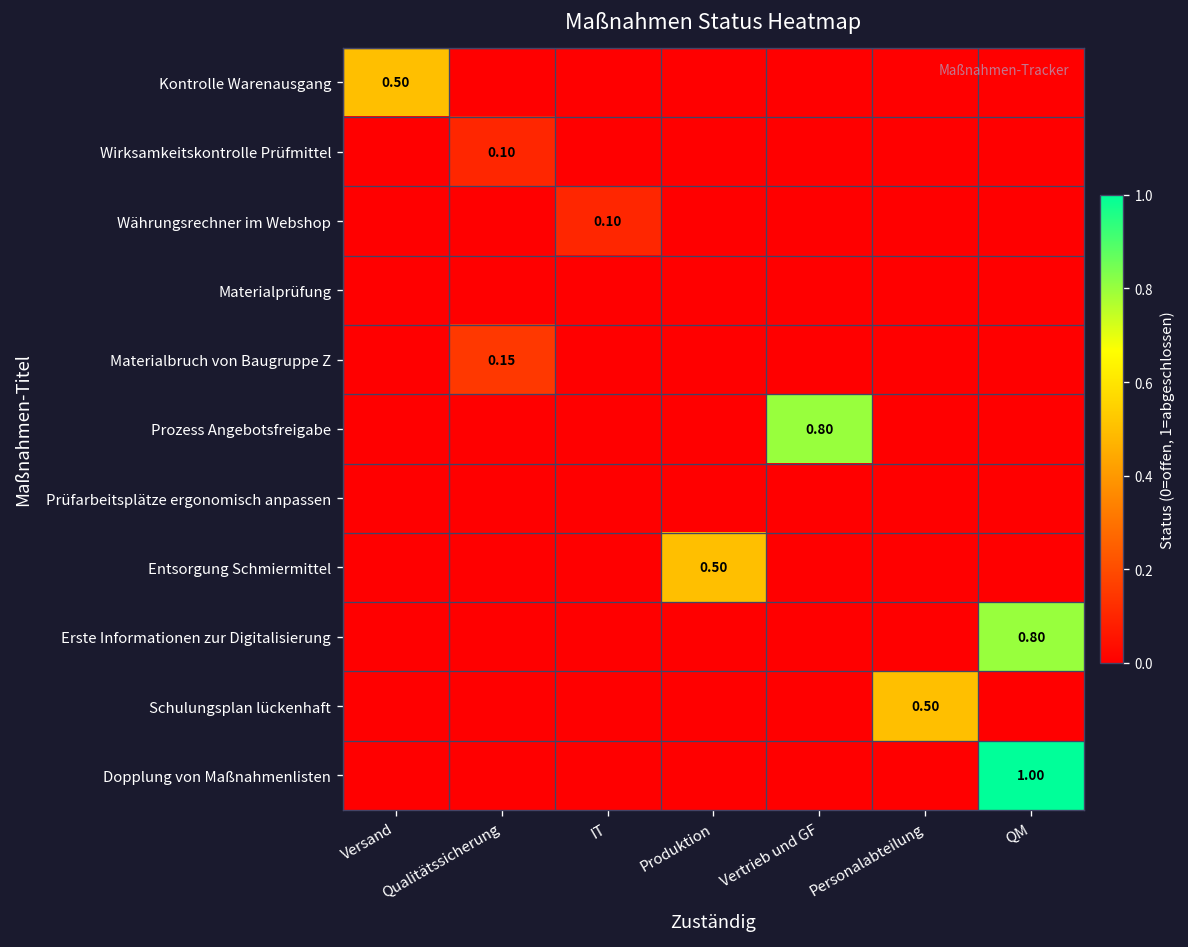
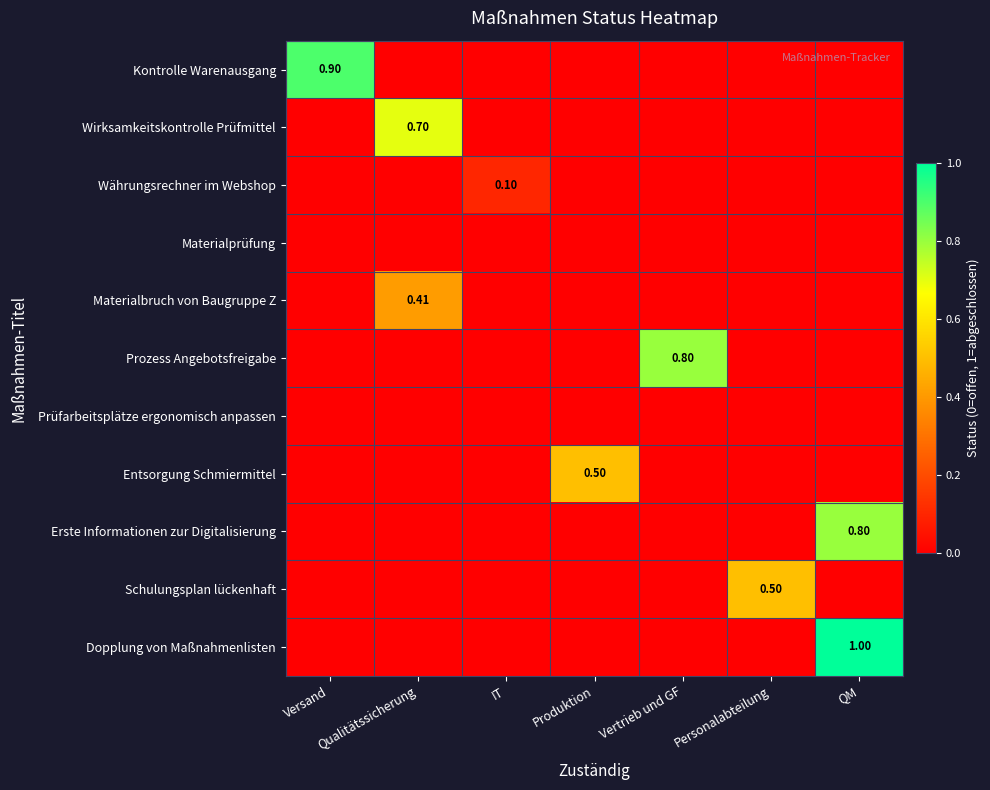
  {
    "Kontrolle Warenausgang": {
-     "Versand": 0.50
+     "Versand": 0.90
    },
    "Wirksamkeitskontrolle Prüfmittel": {
-     "Qualitätssicherung": 0.10
+     "Qualitätssicherung": 0.70
    },
    "Währungsrechner im Webshop": {
      "IT": 0.10
    },
    "Materialbruch von Baugruppe Z": {
-     "Qualitätssicherung": 0.15
+     "Qualitätssicherung": 0.41
    },
    "Prozess Angebotsfreigabe": {
      "Vertrieb und GF": 0.80
    },
    "Entsorgung Schmiermittel": {
      "Produktion": 0.50
    },
    "Erste Informationen zur Digitalisierung": {
      "QM": 0.80
    },
    "Schulungsplan lückenhaft": {
      "Personalabteilung": 0.50
    },
    "Dopplung von Maßnahmenlisten": {
      "QM": 1.00
    }
  }
